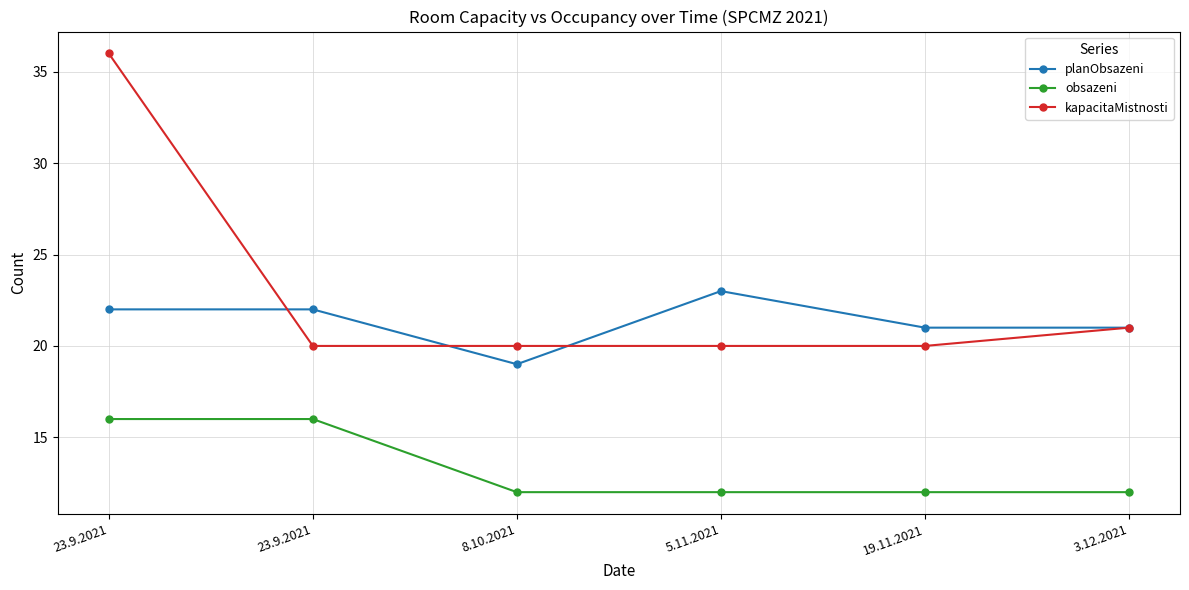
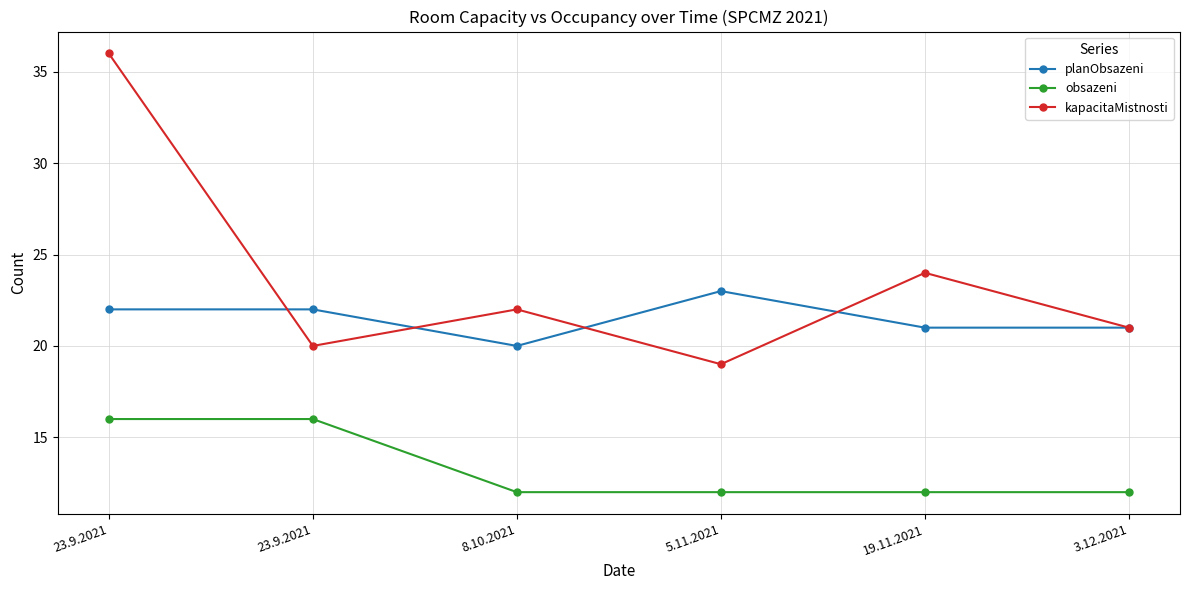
  {
    "planObsazeni": {
-     "8.10.2021": 19,
+     "8.10.2021": 20,
      "5.11.2021": 23,
      "19.11.2021": 21
    },
    "obsazeni": {
      "8.10.2021": 12,
      "5.11.2021": 12,
      "19.11.2021": 12,
      "3.12.2021": 12
    },
    "kapacitaMistnosti": {
-     "8.10.2021": 20,
-     "5.11.2021": 20,
-     "19.11.2021": 20
+     "8.10.2021": 22,
+     "5.11.2021": 19,
+     "19.11.2021": 24
    }
  }
